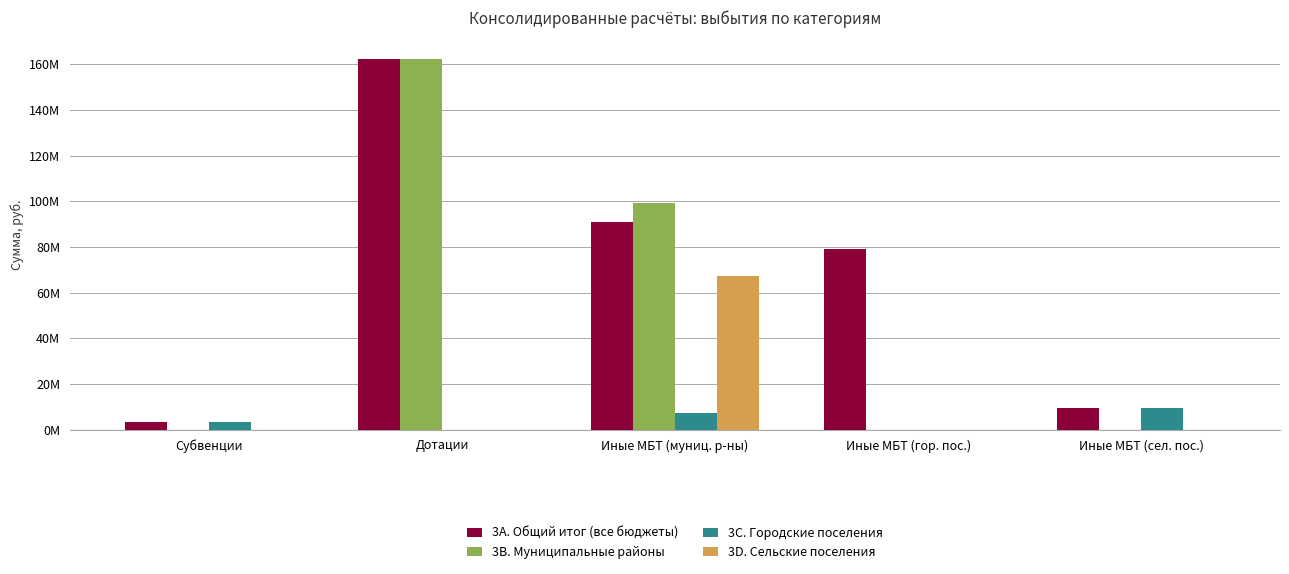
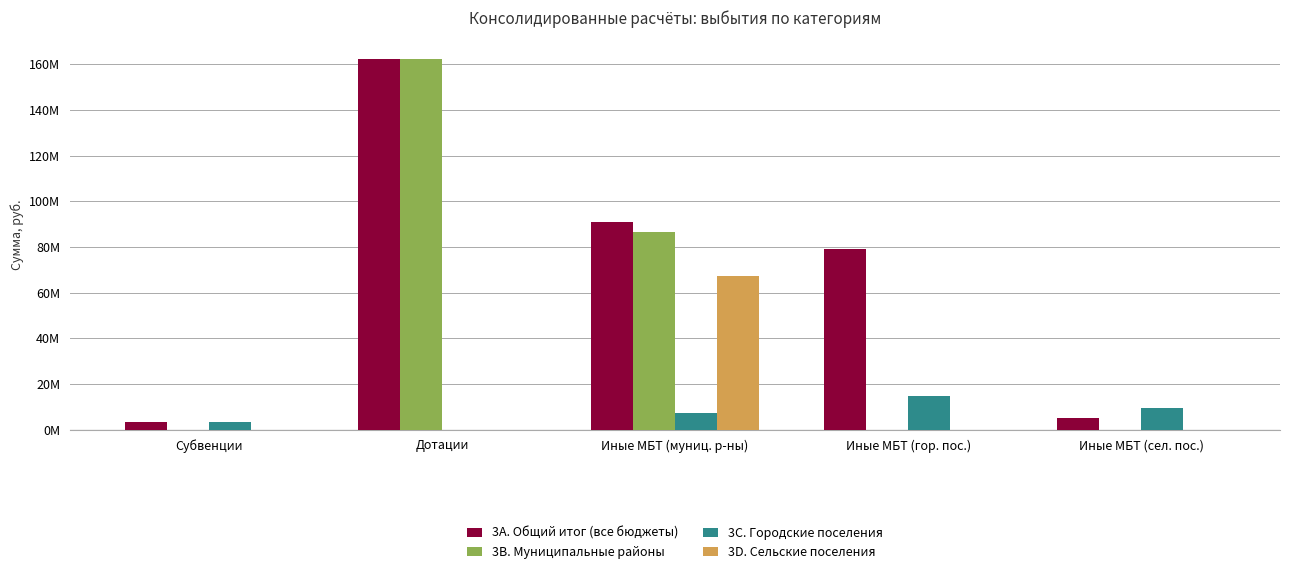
  {
    "3A. Общий итог (все бюджеты)": {
      "Субвенции": 4000000,
      "Дотации": 162000000,
      "Иные МБТ (муниц. р-ны)": 91000000,
      "Иные МБТ (гор. пос.)": 79000000,
-     "Иные МБТ (сел. пос.)": 9000000
+     "Иные МБТ (сел. пос.)": 5000000
    },
    "3B. Муниципальные районы": {
      "Субвенции": 0,
      "Дотации": 162000000,
-     "Иные МБТ (муниц. р-ны)": 99000000,
+     "Иные МБТ (муниц. р-ны)": 87000000,
      "Иные МБТ (гор. пос.)": 0,
      "Иные МБТ (сел. пос.)": 0
    },
    "3C. Городские поселения": {
      "Субвенции": 4000000,
      "Дотации": 0,
      "Иные МБТ (муниц. р-ны)": 7000000,
-     "Иные МБТ (гор. пос.)": 0,
+     "Иные МБТ (гор. пос.)": 15000000,
      "Иные МБТ (сел. пос.)": 9000000
    },
    "3D. Сельские поселения": {
      "Субвенции": 0,
      "Дотации": 0,
      "Иные МБТ (муниц. р-ны)": 68000000,
      "Иные МБТ (гор. пос.)": 0,
      "Иные МБТ (сел. пос.)": 0
    }
  }
